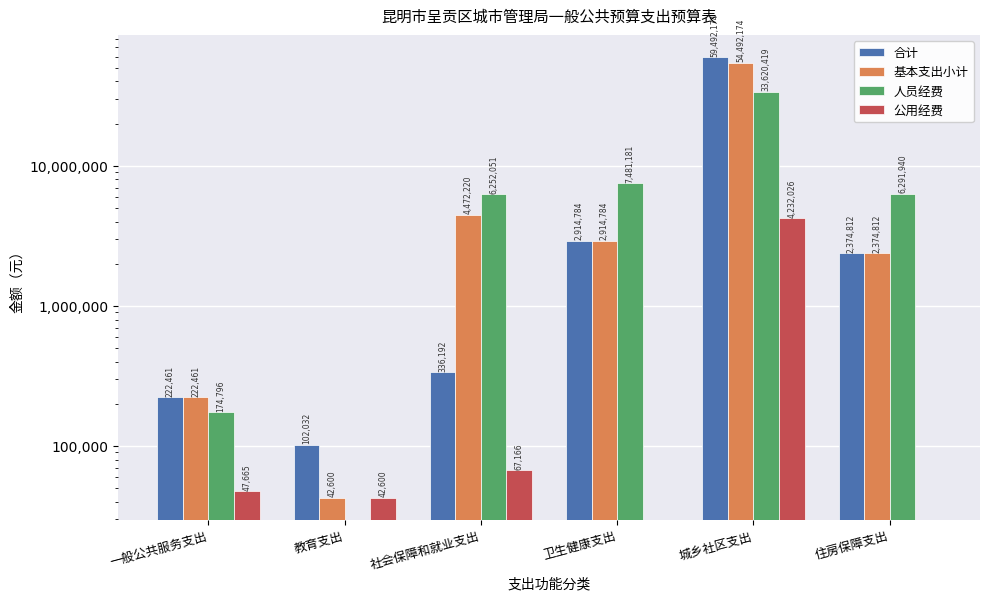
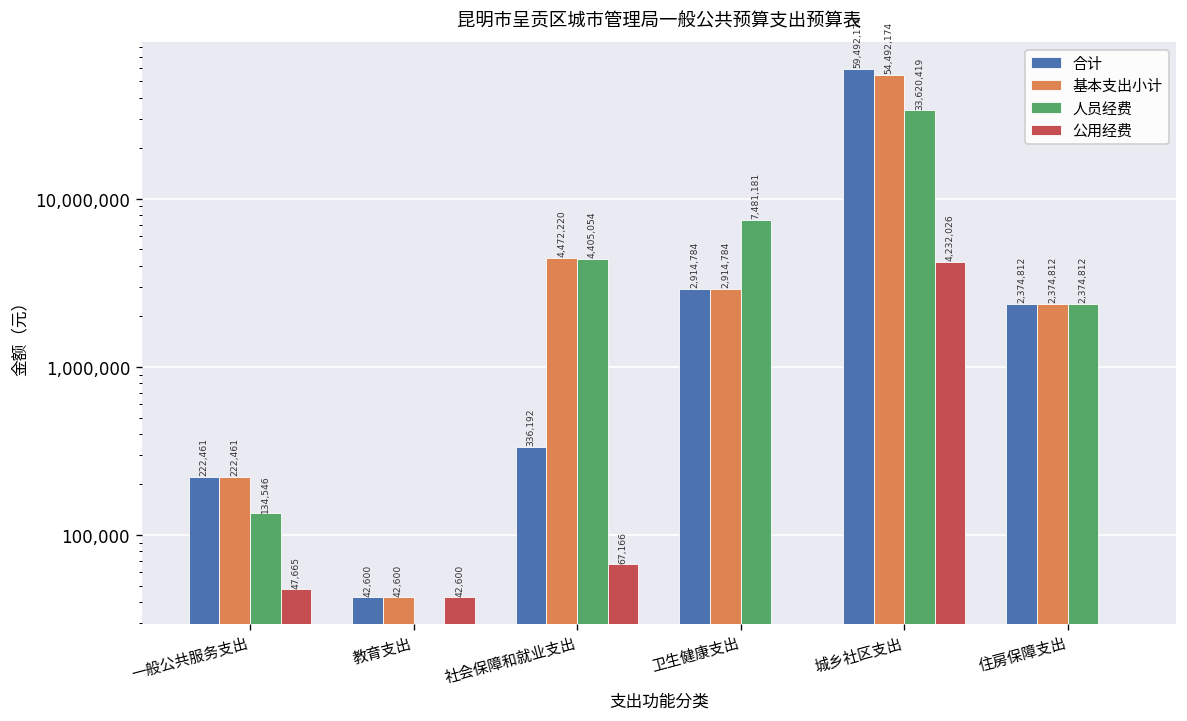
  {
    "合计": {
      "一般公共服务支出": "222,461",
-     "教育支出": "102,032",
+     "教育支出": "42,600",
      "社会保障和就业支出": "336,192",
      "卫生健康支出": "2,914,784",
      "城乡社区支出": "59,492,174",
      "住房保障支出": "2,374,812"
    },
    "人员经费": {
-     "一般公共服务支出": "174,796",
-     "社会保障和就业支出": "6,252,051",
+     "一般公共服务支出": "134,546",
+     "社会保障和就业支出": "4,405,054",
      "卫生健康支出": "7,481,181",
      "城乡社区支出": "33,620,419",
-     "住房保障支出": "6,291,940"
+     "住房保障支出": "2,374,812"
    }
  }
